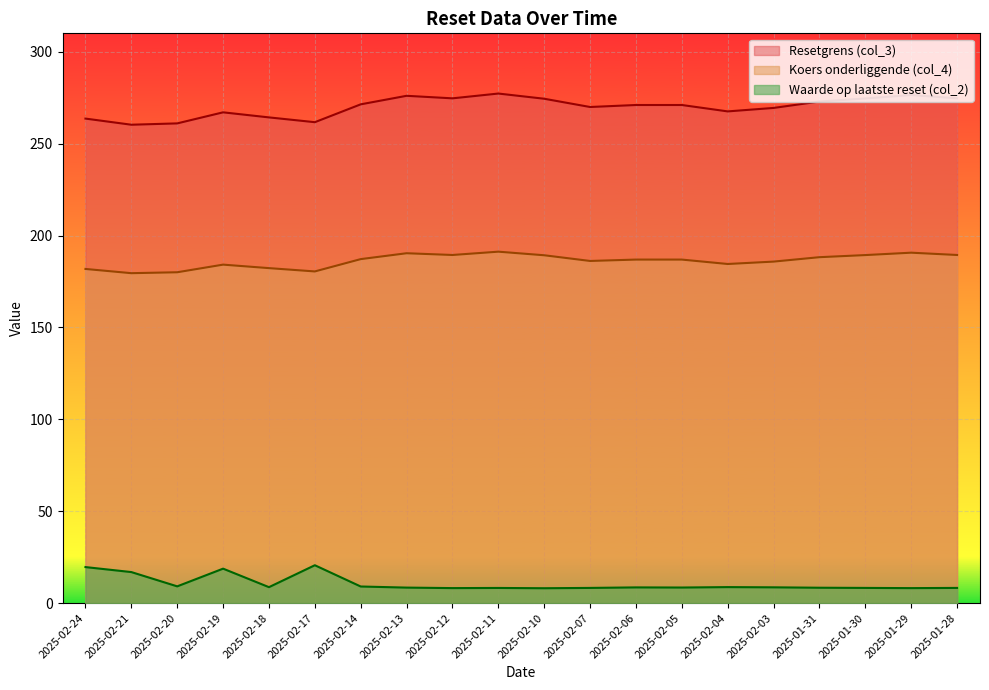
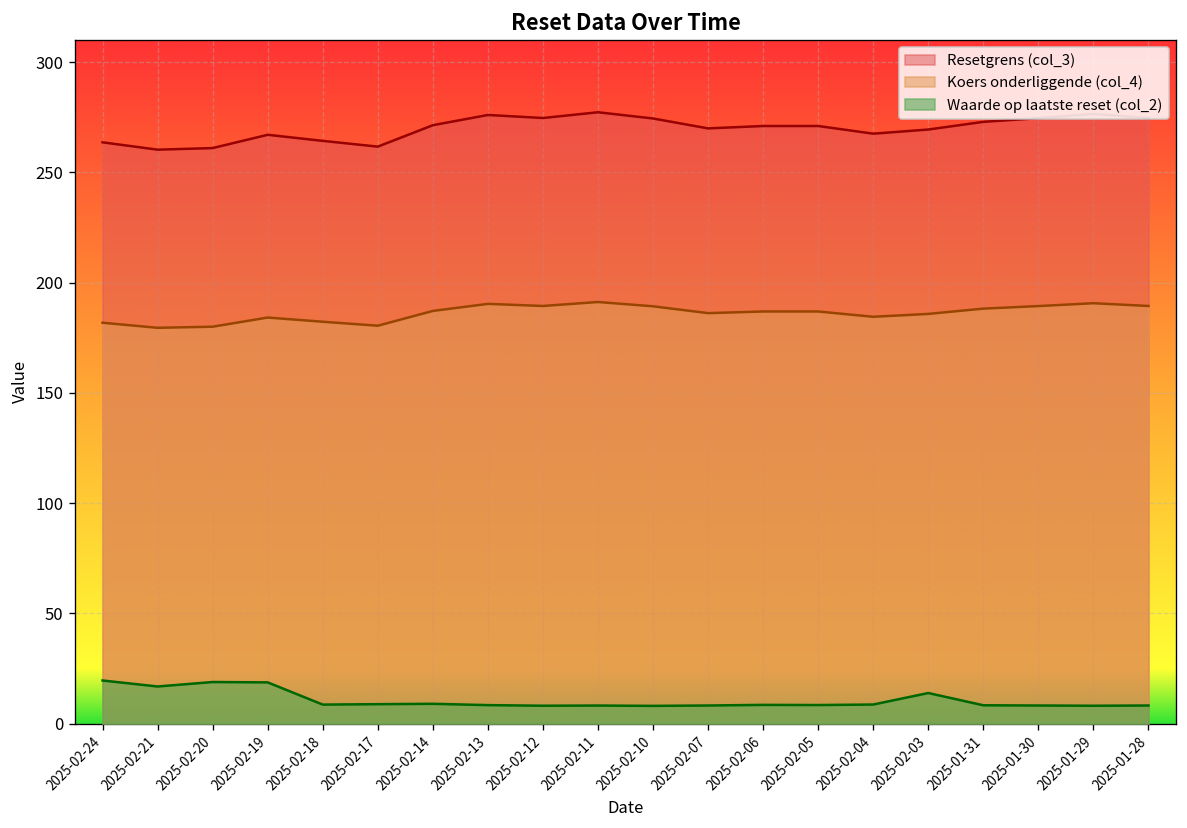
  {
    "Waarde op laatste reset (col_2)": {
      "2025-02-24": 20,
      "2025-02-21": 17,
-     "2025-02-20": 9,
+     "2025-02-20": 19,
      "2025-02-19": 19,
      "2025-02-18": 9,
-     "2025-02-17": 21,
+     "2025-02-17": 9,
      "2025-02-14": 9,
      "2025-02-13": 8,
      "2025-02-12": 8,
      "2025-02-11": 8,
      "2025-02-10": 8,
      "2025-02-07": 8,
      "2025-02-06": 9,
      "2025-02-05": 8,
      "2025-02-04": 9,
-     "2025-02-03": 9,
+     "2025-02-03": 14,
      "2025-01-31": 8,
      "2025-01-30": 8,
      "2025-01-29": 8,
      "2025-01-28": 8
    }
  }
